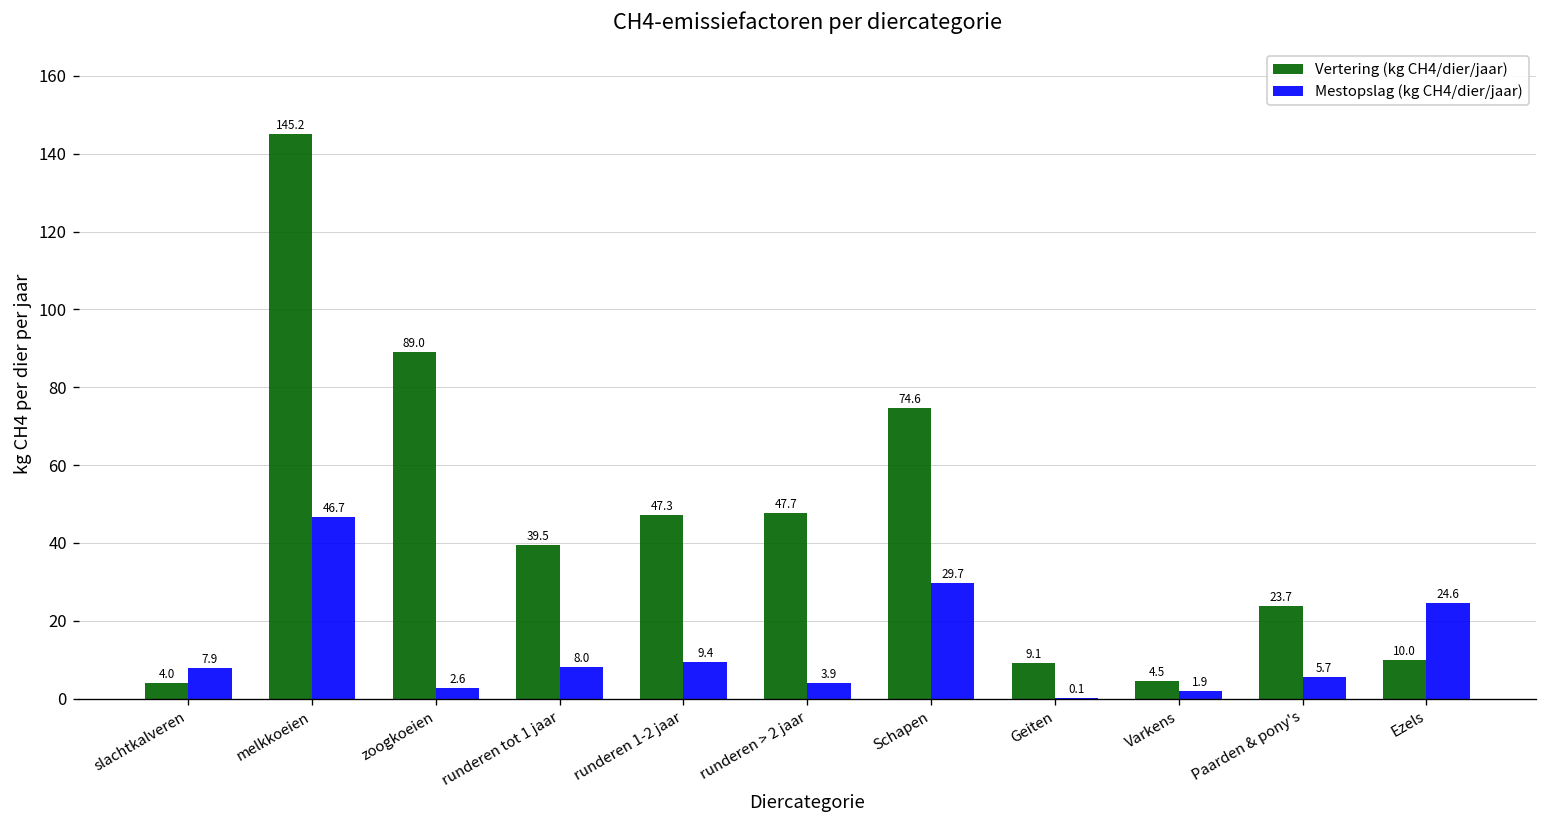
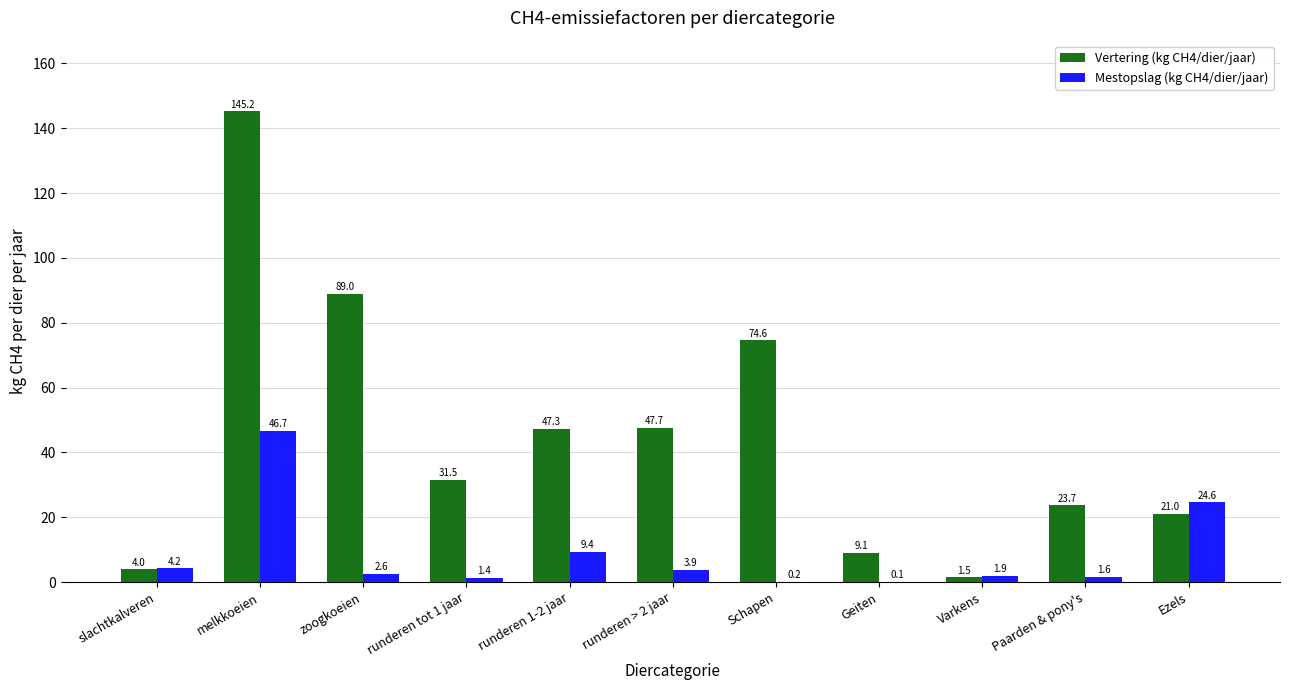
  {
    "Vertering (kg CH4/dier/jaar)": {
      "slachtkalveren": 4.0,
      "melkkoeien": 145.2,
      "zoogkoeien": 89.0,
-     "runderen tot 1 jaar": 39.5,
+     "runderen tot 1 jaar": 31.5,
      "runderen 1-2 jaar": 47.3,
      "runderen > 2 jaar": 47.7,
      "Schapen": 74.6,
      "Geiten": 9.1,
-     "Varkens": 4.5,
+     "Varkens": 1.5,
      "Paarden & pony's": 23.7,
-     "Ezels": 10.0
+     "Ezels": 21.0
    },
    "Mestopslag (kg CH4/dier/jaar)": {
-     "slachtkalveren": 7.9,
+     "slachtkalveren": 4.2,
      "melkkoeien": 46.7,
      "zoogkoeien": 2.6,
-     "runderen tot 1 jaar": 8.0,
+     "runderen tot 1 jaar": 1.4,
      "runderen 1-2 jaar": 9.4,
      "runderen > 2 jaar": 3.9,
-     "Schapen": 29.7,
+     "Schapen": 0.2,
      "Geiten": 0.1,
      "Varkens": 1.9,
-     "Paarden & pony's": 5.7,
+     "Paarden & pony's": 1.6,
      "Ezels": 24.6
    }
  }
